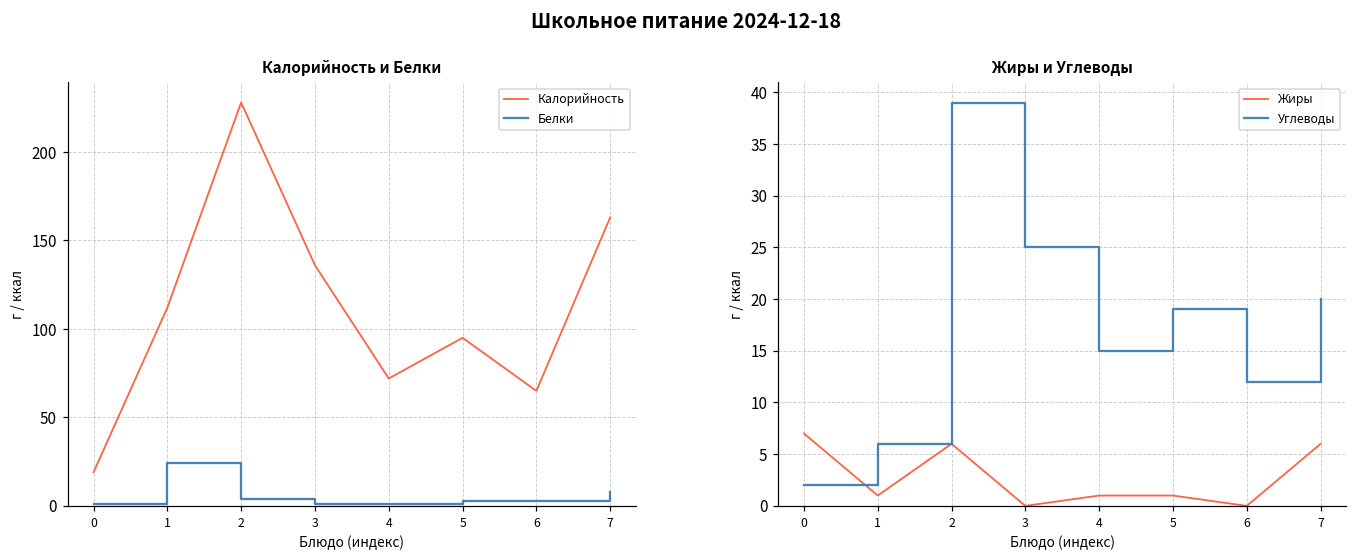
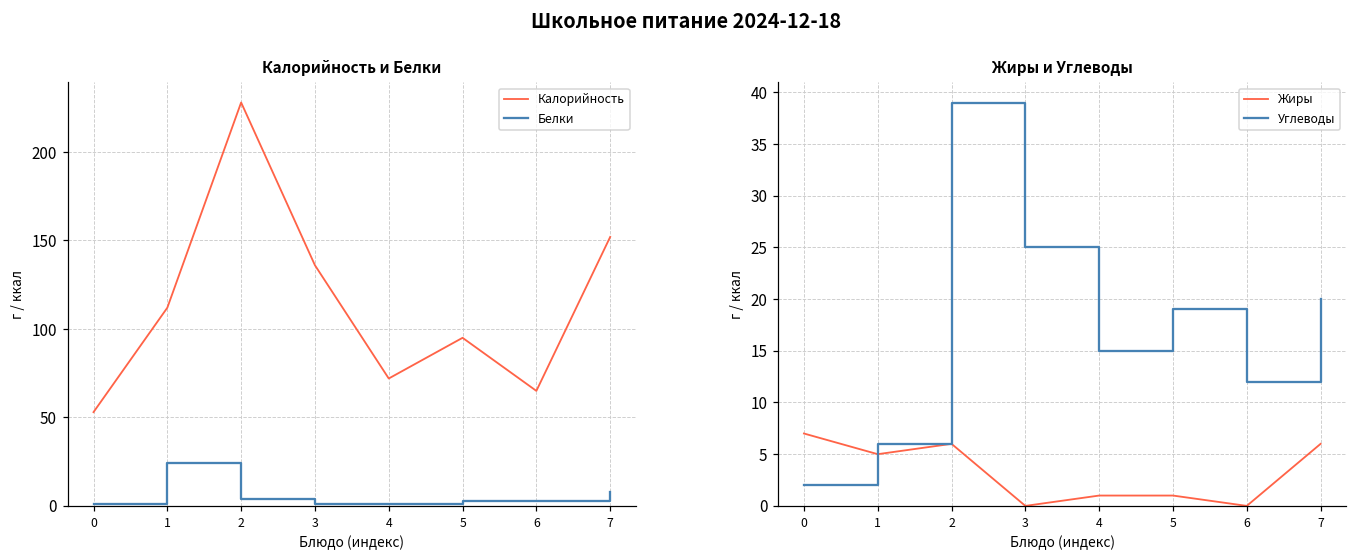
  {
    "Калорийность и Белки": {
      "Калорийность": {
-       "0": 19,
+       "0": 53,
        "1": 112,
        "2": 228,
        "3": 136,
        "4": 72,
        "5": 95,
        "6": 65,
-       "7": 163
+       "7": 152
      },
      "Белки": {
        "0": 1,
        "1": 24,
        "2": 4,
        "3": 1,
        "4": 1,
        "5": 3,
        "6": 3,
        "7": 8
      }
    },
    "Жиры и Углеводы": {
      "Жиры": {
        "0": 7,
-       "1": 1,
+       "1": 5,
        "2": 6,
        "3": 0,
        "4": 1,
        "5": 1,
        "6": 0,
        "7": 6
      },
      "Углеводы": {
        "0": 2,
        "1": 6,
        "2": 39,
        "3": 25,
        "4": 15,
        "5": 19,
        "6": 12,
        "7": 20
      }
    }
  }
